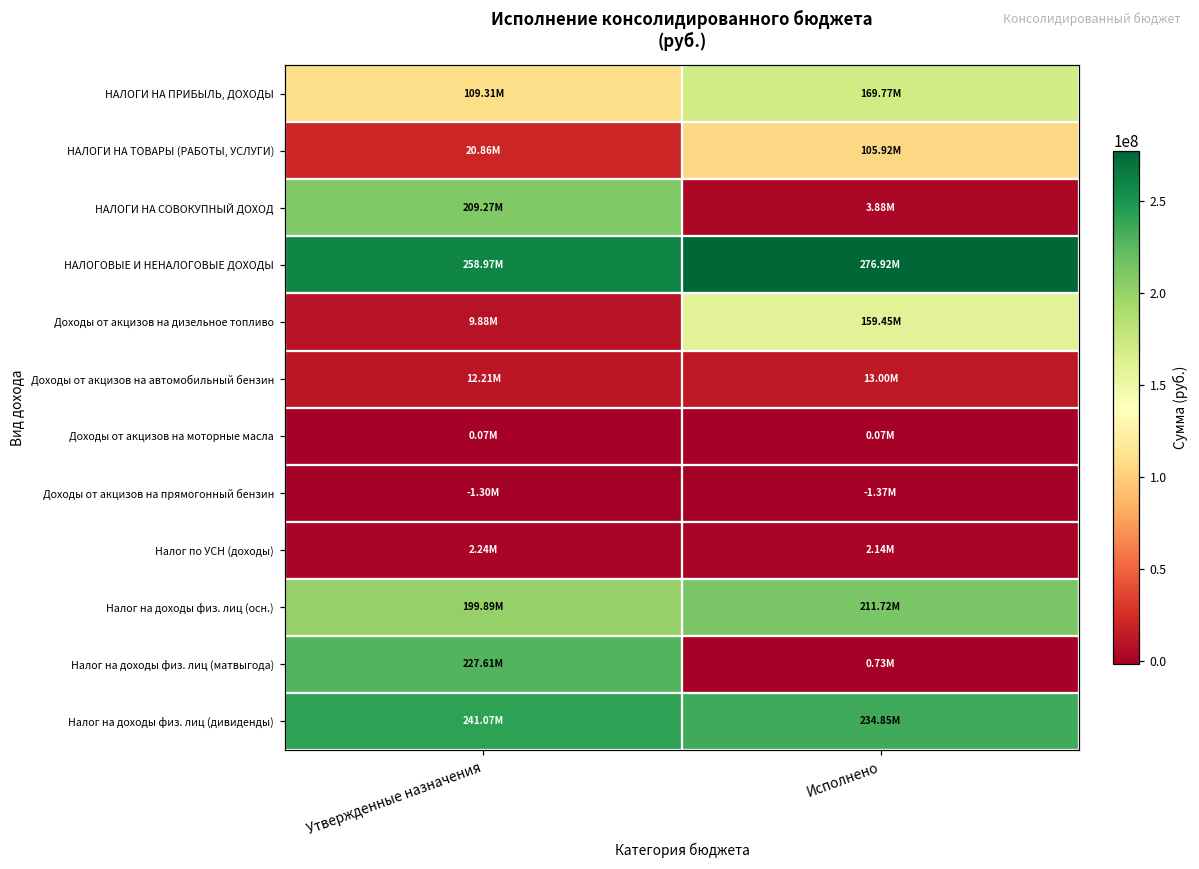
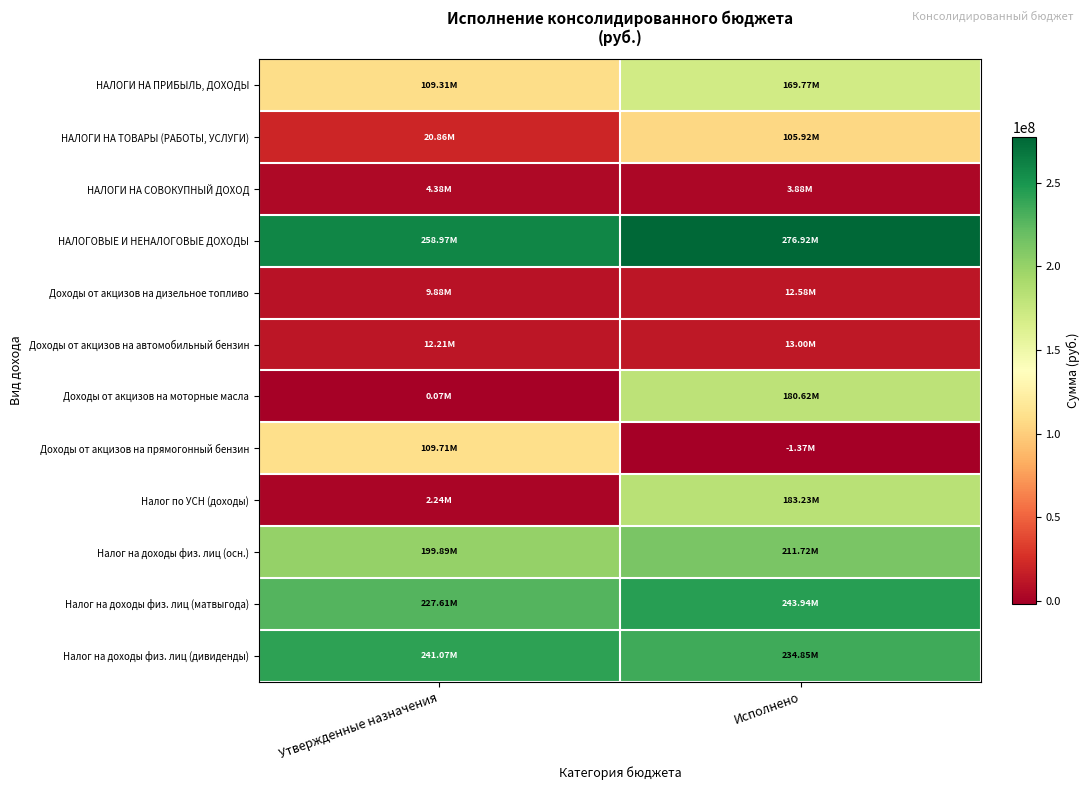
  {
    "НАЛОГИ НА ПРИБЫЛЬ, ДОХОДЫ": {
      "Утвержденные назначения": "109.31M",
      "Исполнено": "169.77M"
    },
    "НАЛОГИ НА ТОВАРЫ (РАБОТЫ, УСЛУГИ)": {
      "Утвержденные назначения": "20.86M",
      "Исполнено": "105.92M"
    },
    "НАЛОГИ НА СОВОКУПНЫЙ ДОХОД": {
-     "Утвержденные назначения": "209.27M",
+     "Утвержденные назначения": "4.38M",
      "Исполнено": "3.88M"
    },
    "НАЛОГОВЫЕ И НЕНАЛОГОВЫЕ ДОХОДЫ": {
      "Утвержденные назначения": "258.97M",
      "Исполнено": "276.92M"
    },
    "Доходы от акцизов на дизельное топливо": {
      "Утвержденные назначения": "9.88M",
-     "Исполнено": "159.45M"
+     "Исполнено": "12.58M"
    },
    "Доходы от акцизов на автомобильный бензин": {
      "Утвержденные назначения": "12.21M",
      "Исполнено": "13.00M"
    },
    "Доходы от акцизов на моторные масла": {
      "Утвержденные назначения": "0.07M",
-     "Исполнено": "0.07M"
+     "Исполнено": "180.62M"
    },
    "Доходы от акцизов на прямогонный бензин": {
-     "Утвержденные назначения": "-1.30M",
+     "Утвержденные назначения": "109.71M",
      "Исполнено": "-1.37M"
    },
    "Налог по УСН (доходы)": {
      "Утвержденные назначения": "2.24M",
-     "Исполнено": "2.14M"
+     "Исполнено": "183.23M"
    },
    "Налог на доходы физ. лиц (осн.)": {
      "Утвержденные назначения": "199.89M",
      "Исполнено": "211.72M"
    },
    "Налог на доходы физ. лиц (матвыгода)": {
      "Утвержденные назначения": "227.61M",
-     "Исполнено": "0.73M"
+     "Исполнено": "243.94M"
    },
    "Налог на доходы физ. лиц (дивиденды)": {
      "Утвержденные назначения": "241.07M",
      "Исполнено": "234.85M"
    }
  }
